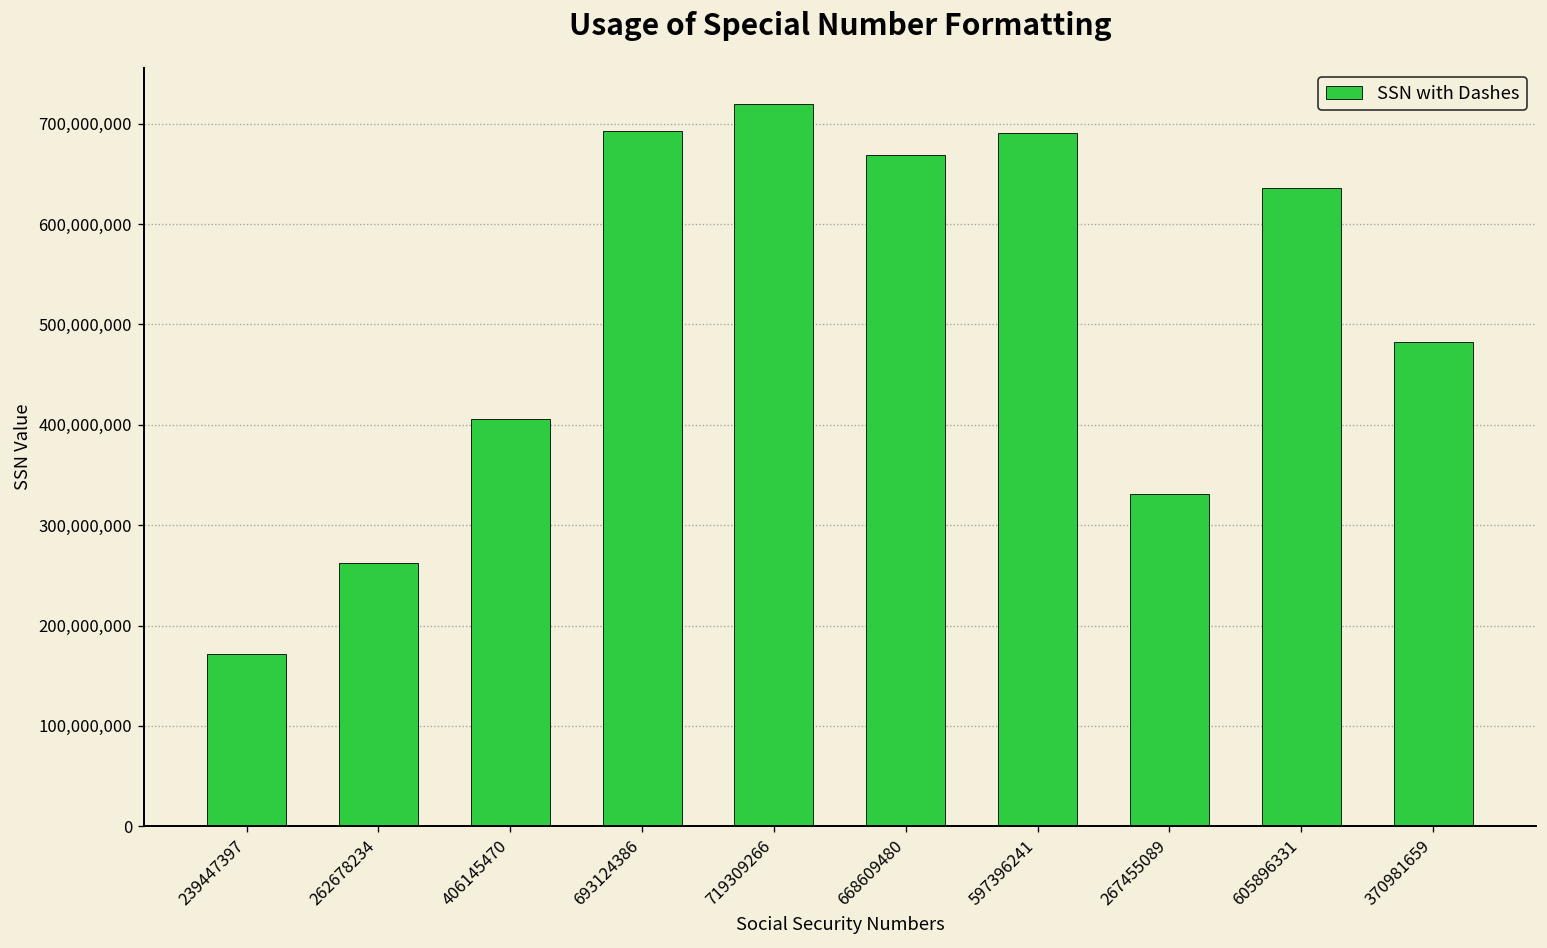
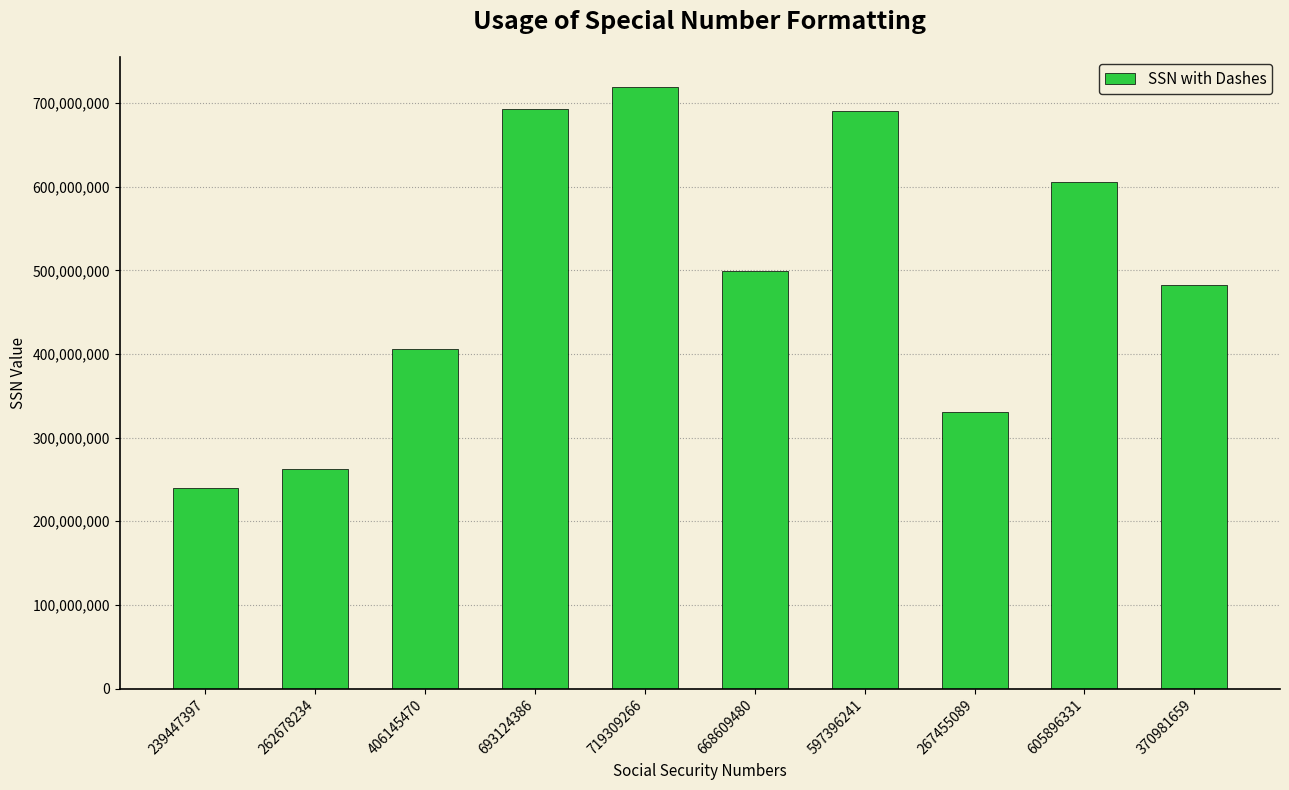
  {
-   "239447397": "170,000,000",
+   "239447397": "240,000,000",
    "262678234": "260,000,000",
    "406145470": "410,000,000",
    "693124386": "690,000,000",
    "719309266": "720,000,000",
-   "668609480": "670,000,000",
+   "668609480": "500,000,000",
    "597396241": "690,000,000",
    "267455089": "330,000,000",
-   "605896331": "640,000,000",
+   "605896331": "610,000,000",
    "370981659": "480,000,000"
  }
